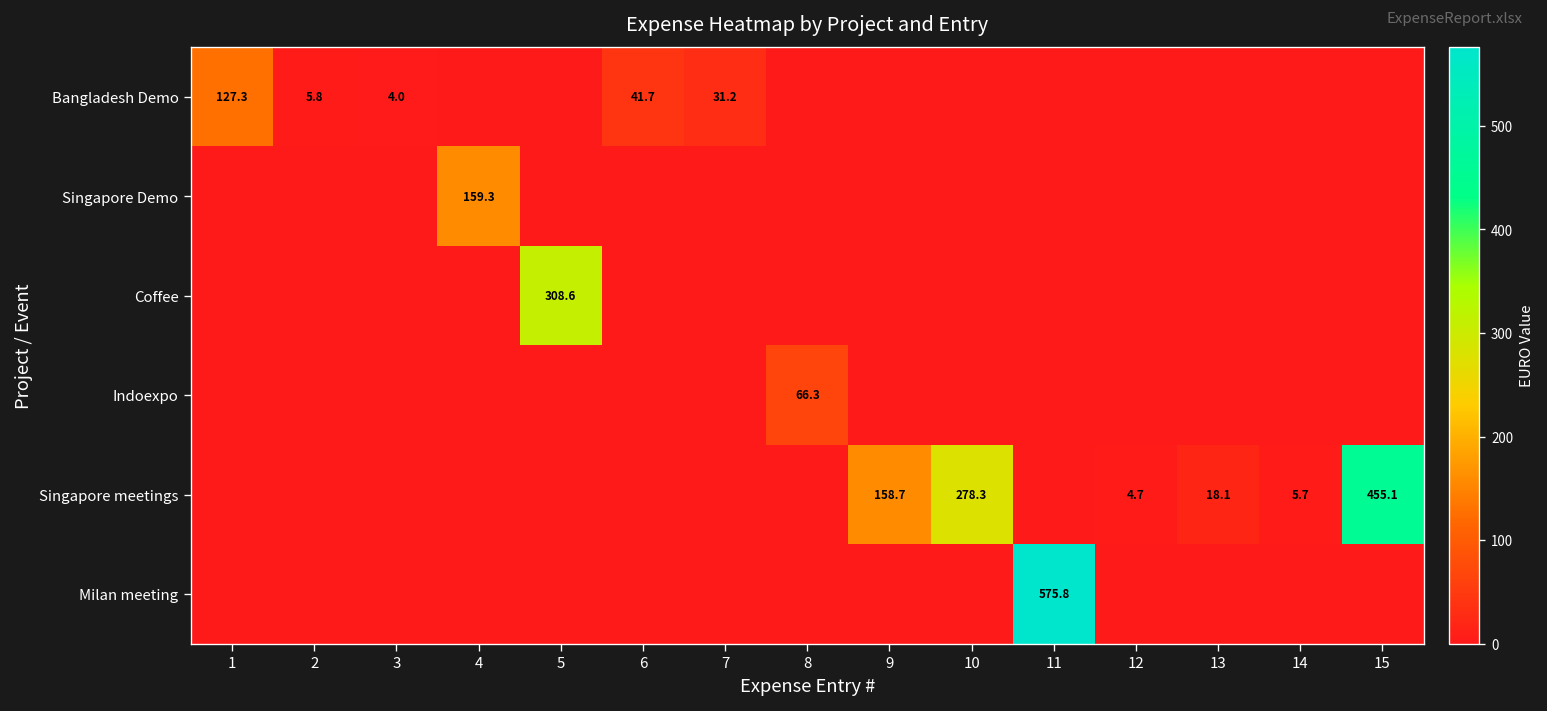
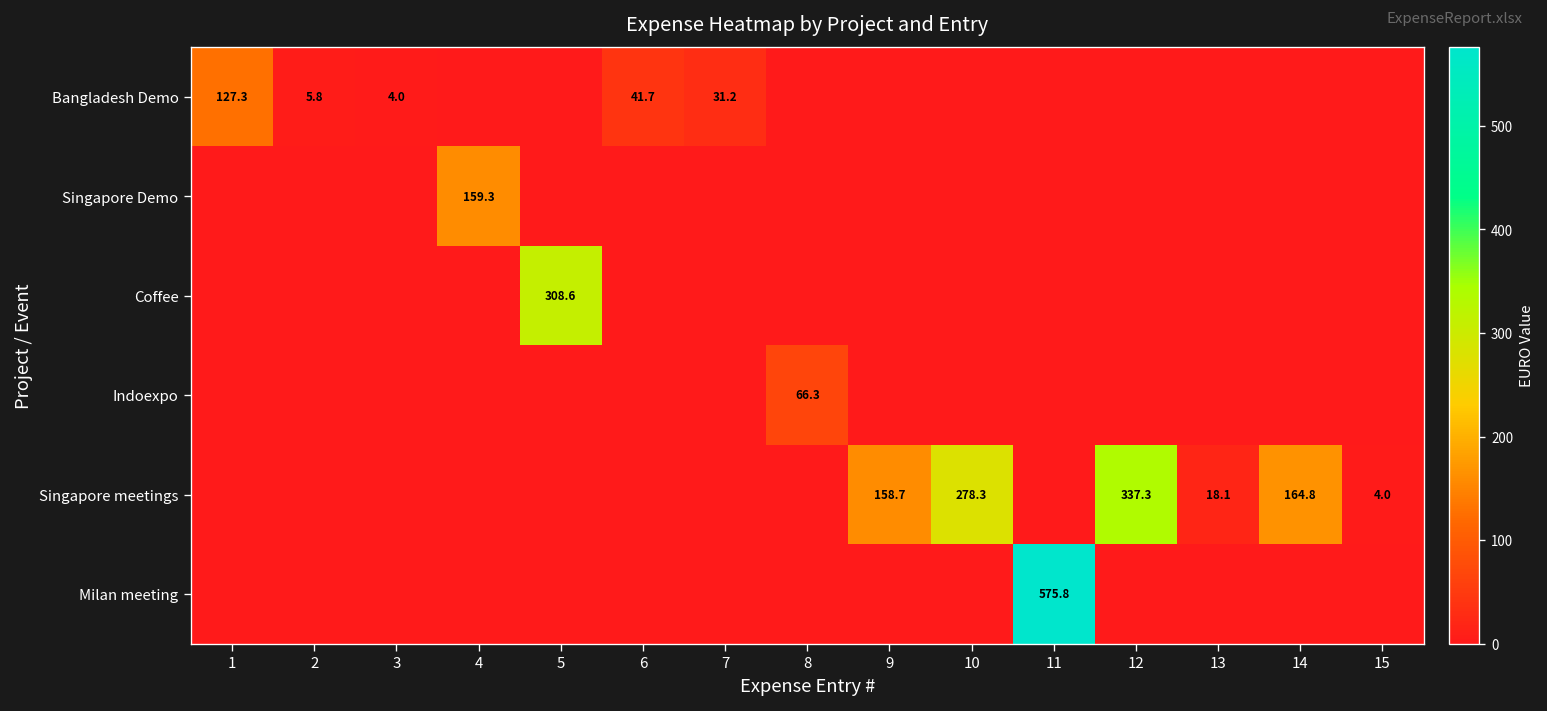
  {
    "Bangladesh Demo": {
      "1": 127.3,
      "2": 5.8,
      "3": 4.0,
      "6": 41.7,
      "7": 31.2
    },
    "Singapore Demo": {
      "4": 159.3
    },
    "Coffee": {
      "5": 308.6
    },
    "Indoexpo": {
      "8": 66.3
    },
    "Singapore meetings": {
      "9": 158.7,
      "10": 278.3,
-     "12": 4.7,
+     "12": 337.3,
      "13": 18.1,
-     "14": 5.7,
-     "15": 455.1
+     "14": 164.8,
+     "15": 4.0
    },
    "Milan meeting": {
      "11": 575.8
    }
  }
